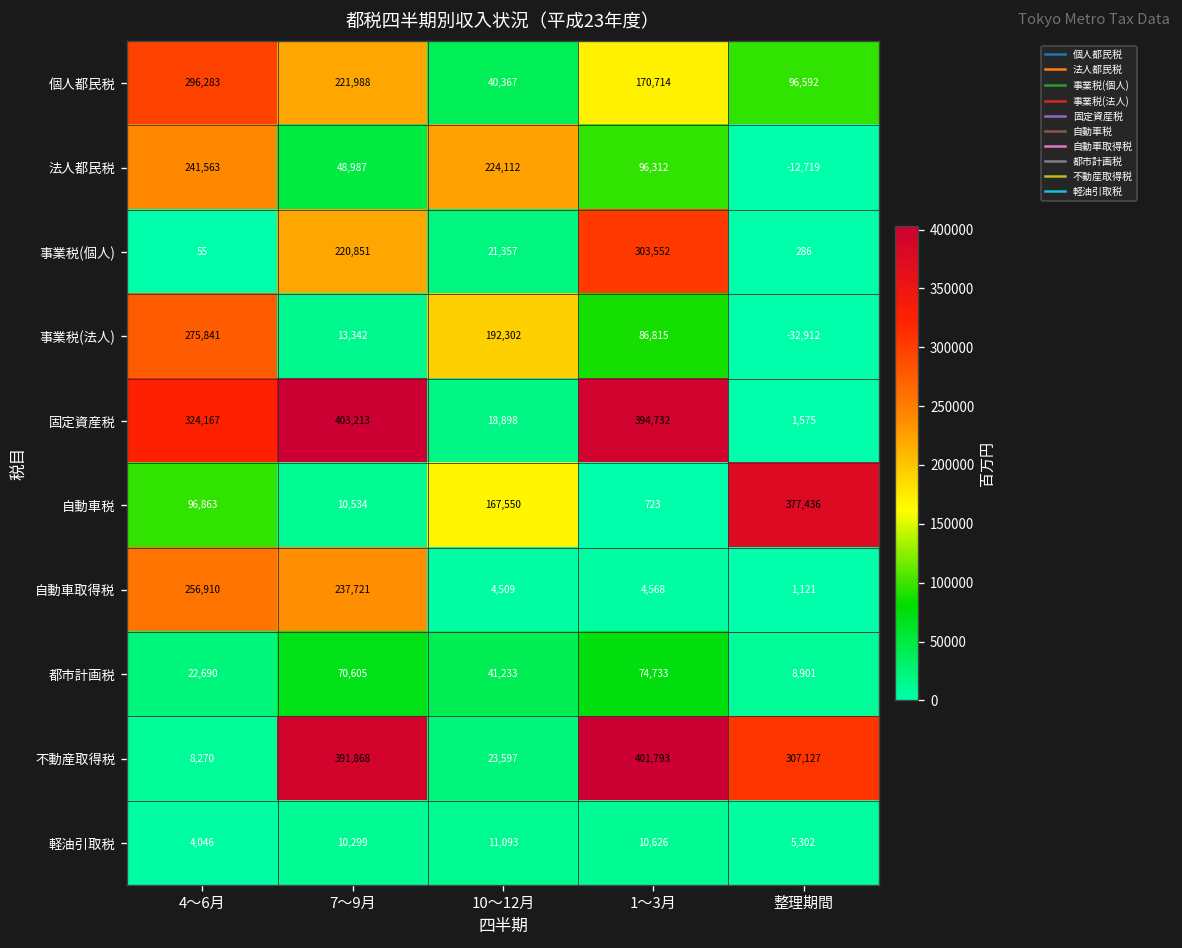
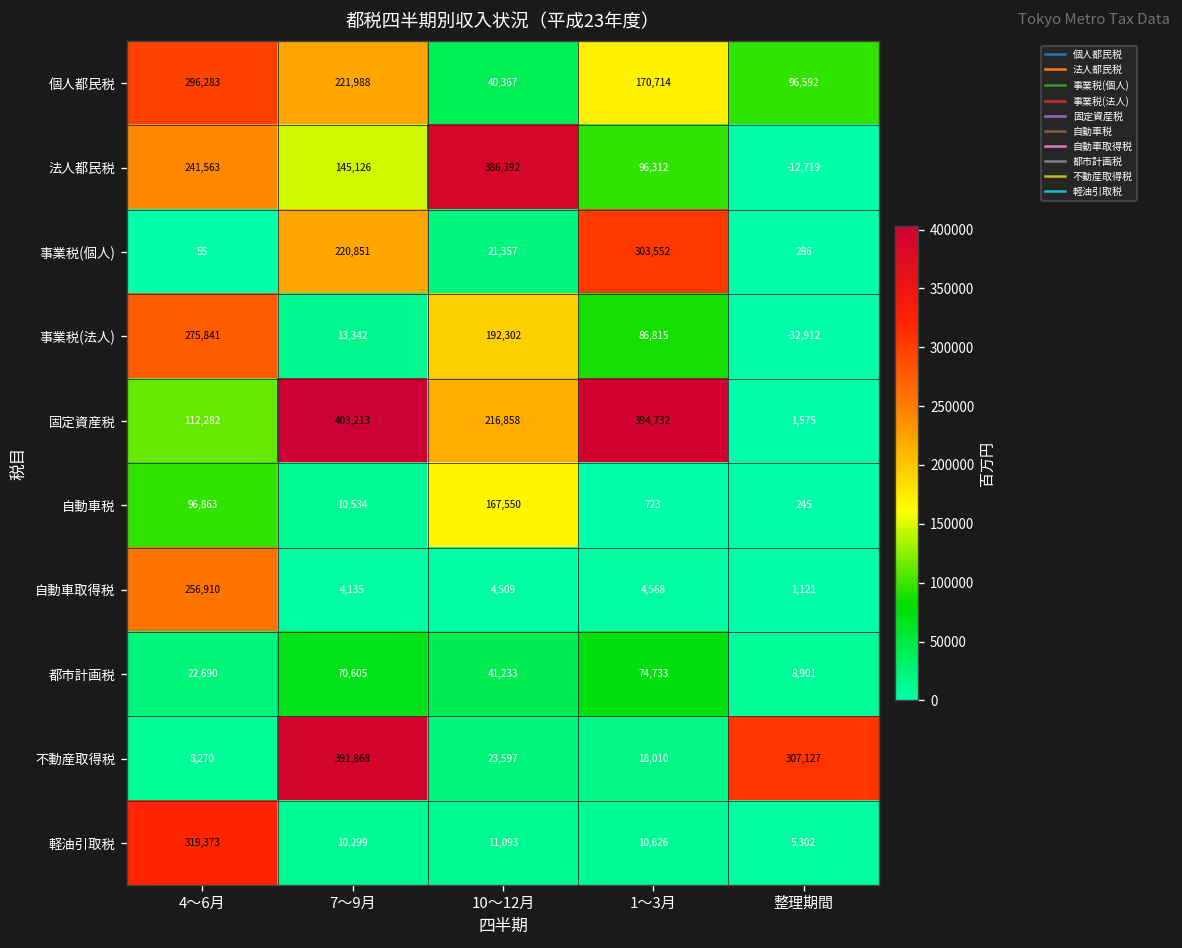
  {
    "個人都民税": {
      "4～6月": "296,283",
      "7～9月": "221,988",
      "10～12月": "40,367",
      "1～3月": "170,714",
      "整理期間": "96,592"
    },
    "法人都民税": {
      "4～6月": "241,563",
-     "7～9月": "48,987",
-     "10～12月": "224,112",
+     "7～9月": "145,126",
+     "10～12月": "386,392",
      "1～3月": "96,312",
      "整理期間": "-12,719"
    },
    "事業税(個人)": {
      "4～6月": "55",
      "7～9月": "220,851",
      "10～12月": "21,357",
      "1～3月": "303,552",
      "整理期間": "286"
    },
    "事業税(法人)": {
      "4～6月": "275,841",
      "7～9月": "13,342",
      "10～12月": "192,302",
      "1～3月": "86,815",
      "整理期間": "-32,912"
    },
    "固定資産税": {
-     "4～6月": "324,167",
+     "4～6月": "112,282",
      "7～9月": "403,213",
-     "10～12月": "18,898",
+     "10～12月": "216,858",
      "1～3月": "394,732",
      "整理期間": "1,575"
    },
    "自動車税": {
      "4～6月": "96,863",
      "7～9月": "10,534",
      "10～12月": "167,550",
      "1～3月": "723",
-     "整理期間": "377,436"
+     "整理期間": "245"
    },
    "自動車取得税": {
      "4～6月": "256,910",
-     "7～9月": "237,721",
+     "7～9月": "4,135",
      "10～12月": "4,509",
      "1～3月": "4,568",
      "整理期間": "1,121"
    },
    "都市計画税": {
      "4～6月": "22,690",
      "7～9月": "70,605",
      "10～12月": "41,233",
      "1～3月": "74,733",
      "整理期間": "8,901"
    },
    "不動産取得税": {
      "4～6月": "8,270",
      "7～9月": "391,868",
      "10～12月": "23,597",
-     "1～3月": "401,793",
+     "1～3月": "18,010",
      "整理期間": "307,127"
    },
    "軽油引取税": {
-     "4～6月": "4,046",
+     "4～6月": "319,373",
      "7～9月": "10,299",
      "10～12月": "11,093",
      "1～3月": "10,626",
      "整理期間": "5,302"
    }
  }
